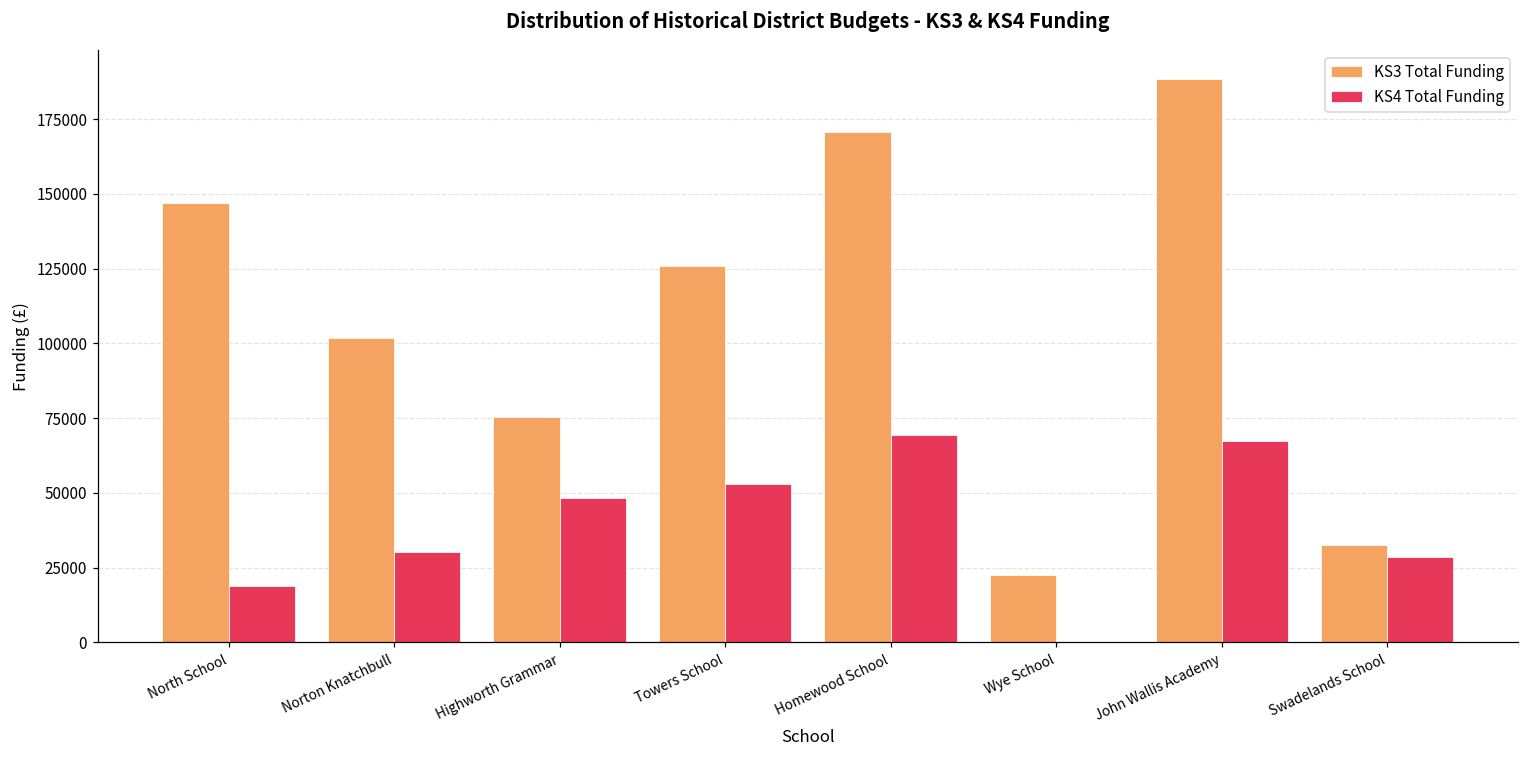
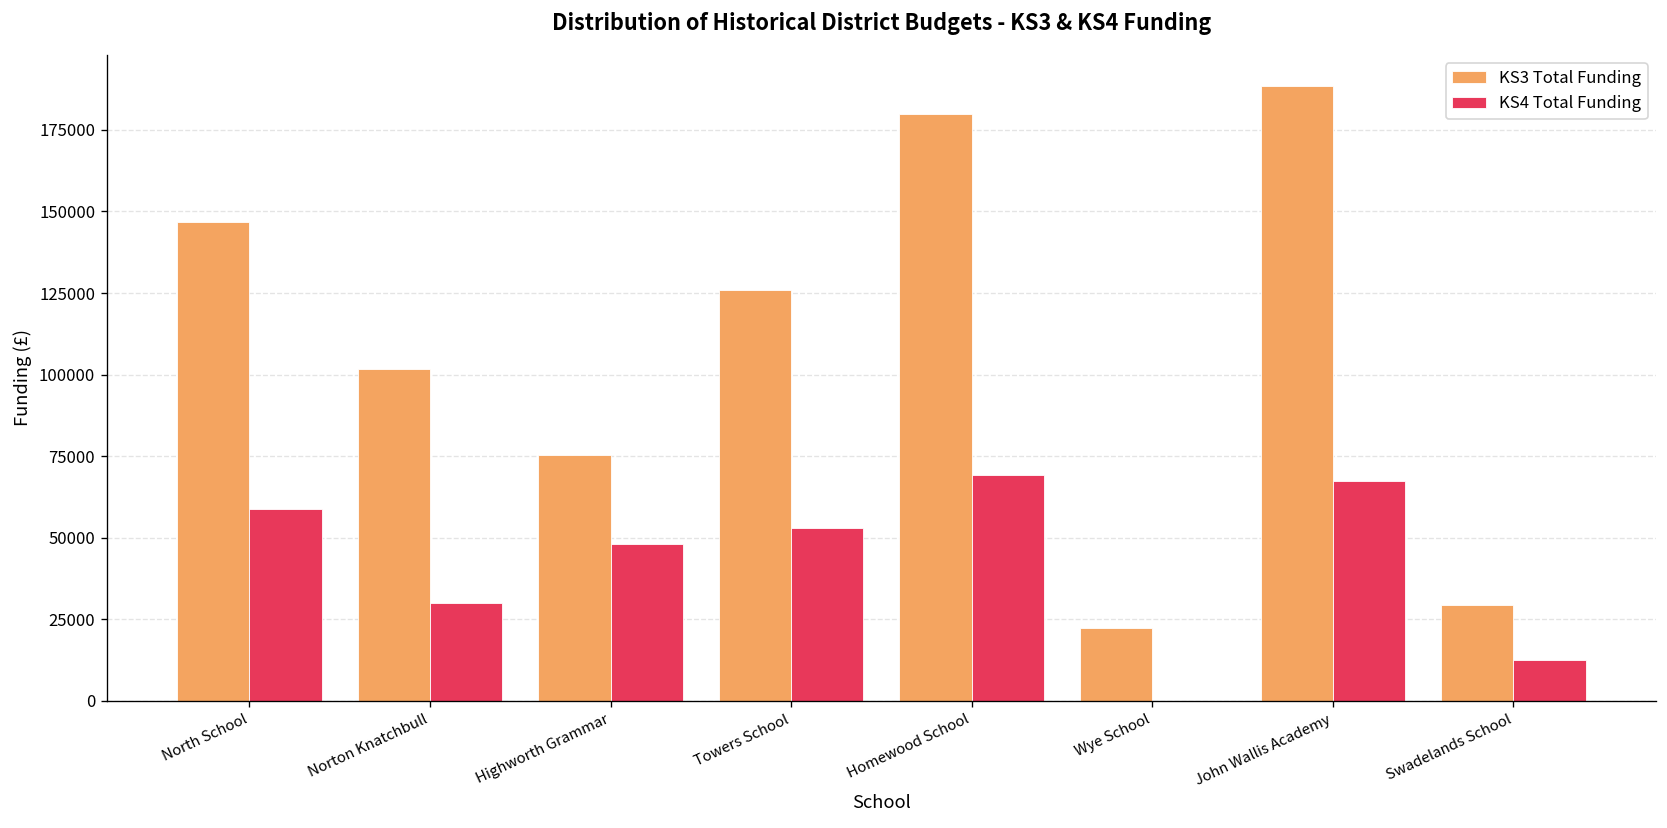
  {
    "KS3 Total Funding": {
      "North School": 147000,
      "Norton Knatchbull": 102000,
      "Highworth Grammar": 75000,
      "Towers School": 126000,
-     "Homewood School": 171000,
+     "Homewood School": 180000,
      "Wye School": 22000,
      "John Wallis Academy": 189000,
-     "Swadelands School": 33000
+     "Swadelands School": 29000
    },
    "KS4 Total Funding": {
-     "North School": 19000,
+     "North School": 59000,
      "Norton Knatchbull": 30000,
      "Highworth Grammar": 48000,
      "Towers School": 53000,
      "Homewood School": 69000,
      "Wye School": 0,
      "John Wallis Academy": 67000,
-     "Swadelands School": 29000
+     "Swadelands School": 13000
    }
  }
